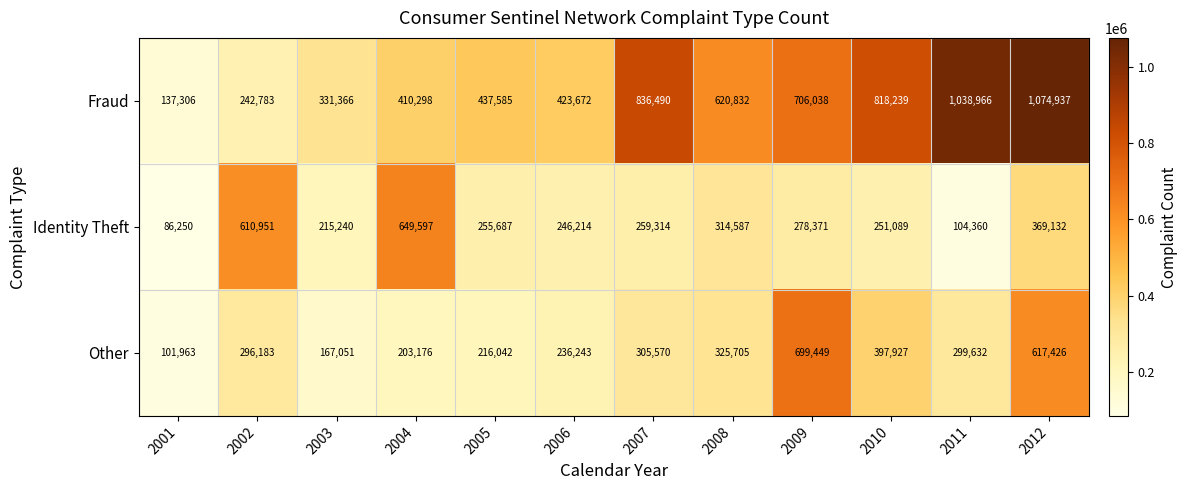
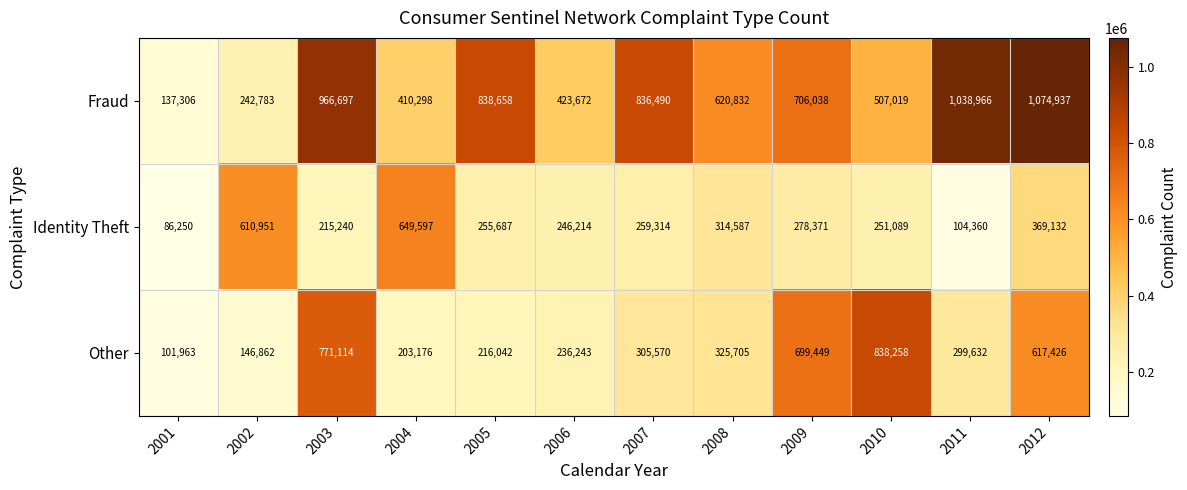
  {
    "Fraud": {
      "2001": "137,306",
      "2002": "242,783",
-     "2003": "331,366",
+     "2003": "966,697",
      "2004": "410,298",
-     "2005": "437,585",
+     "2005": "838,658",
      "2006": "423,672",
      "2007": "836,490",
      "2008": "620,832",
      "2009": "706,038",
-     "2010": "818,239",
+     "2010": "507,019",
      "2011": "1,038,966",
      "2012": "1,074,937"
    },
    "Identity Theft": {
      "2001": "86,250",
      "2002": "610,951",
      "2003": "215,240",
      "2004": "649,597",
      "2005": "255,687",
      "2006": "246,214",
      "2007": "259,314",
      "2008": "314,587",
      "2009": "278,371",
      "2010": "251,089",
      "2011": "104,360",
      "2012": "369,132"
    },
    "Other": {
      "2001": "101,963",
-     "2002": "296,183",
-     "2003": "167,051",
+     "2002": "146,862",
+     "2003": "771,114",
      "2004": "203,176",
      "2005": "216,042",
      "2006": "236,243",
      "2007": "305,570",
      "2008": "325,705",
      "2009": "699,449",
-     "2010": "397,927",
+     "2010": "838,258",
      "2011": "299,632",
      "2012": "617,426"
    }
  }
